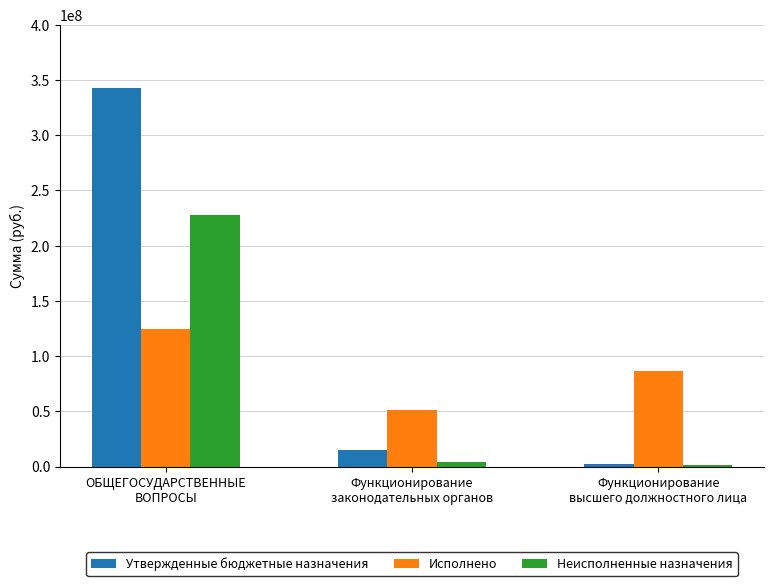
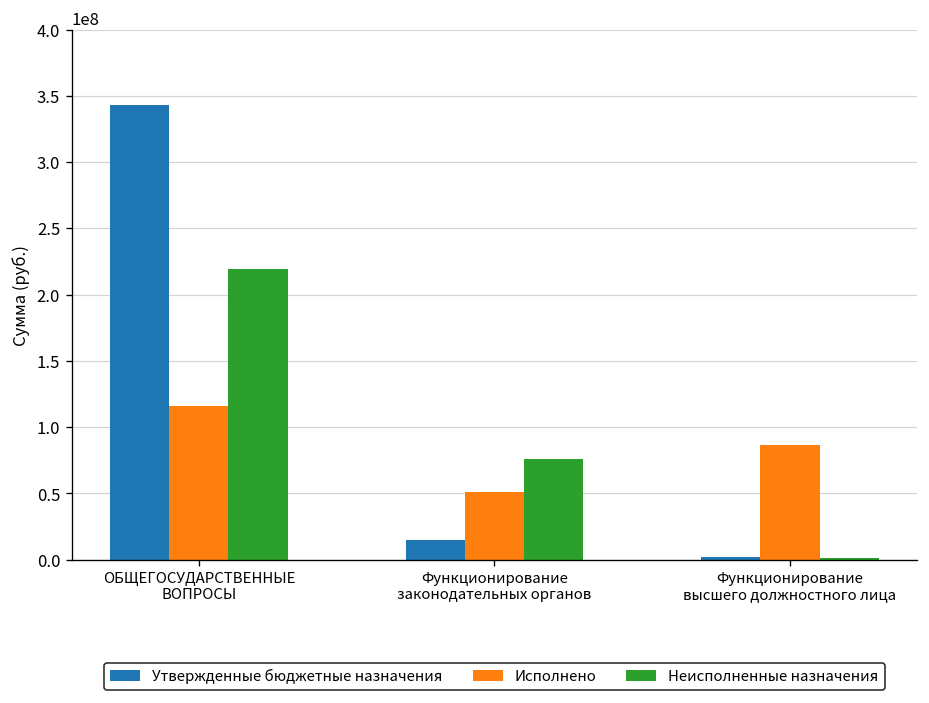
  {
    "Утвержденные бюджетные назначения": {
      "ОБЩЕГОСУДАРСТВЕННЫЕ ВОПРОСЫ": 343000000,
      "Функционирование законодательных органов": 15000000,
      "Функционирование высшего должностного лица": 2000000
    },
    "Исполнено": {
-     "ОБЩЕГОСУДАРСТВЕННЫЕ ВОПРОСЫ": 125000000,
+     "ОБЩЕГОСУДАРСТВЕННЫЕ ВОПРОСЫ": 116000000,
      "Функционирование законодательных органов": 51000000,
      "Функционирование высшего должностного лица": 87000000
    },
    "Неисполненные назначения": {
-     "ОБЩЕГОСУДАРСТВЕННЫЕ ВОПРОСЫ": 227000000,
-     "Функционирование законодательных органов": 4000000
+     "ОБЩЕГОСУДАРСТВЕННЫЕ ВОПРОСЫ": 219000000,
+     "Функционирование законодательных органов": 76000000
    }
  }
